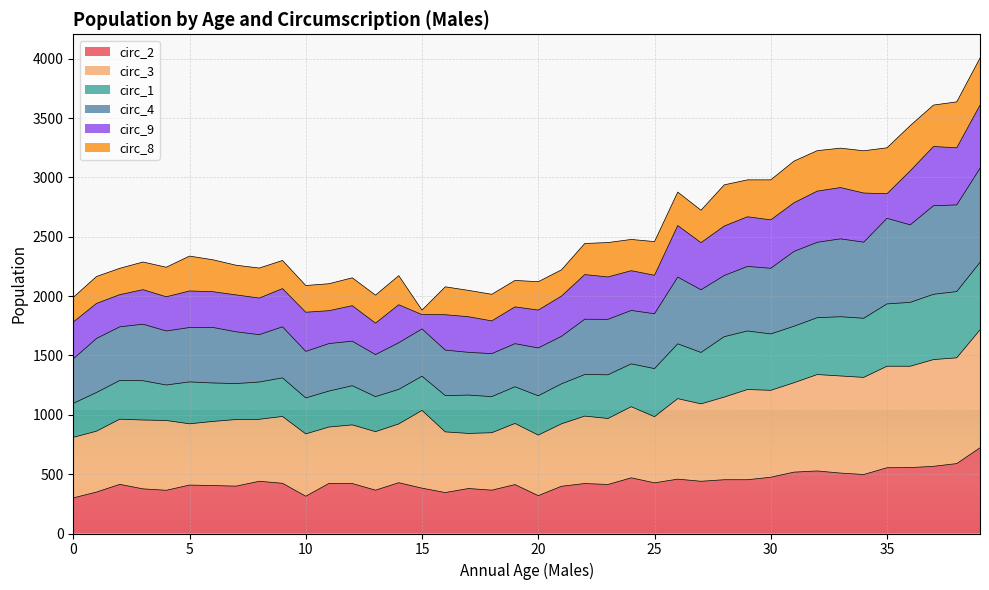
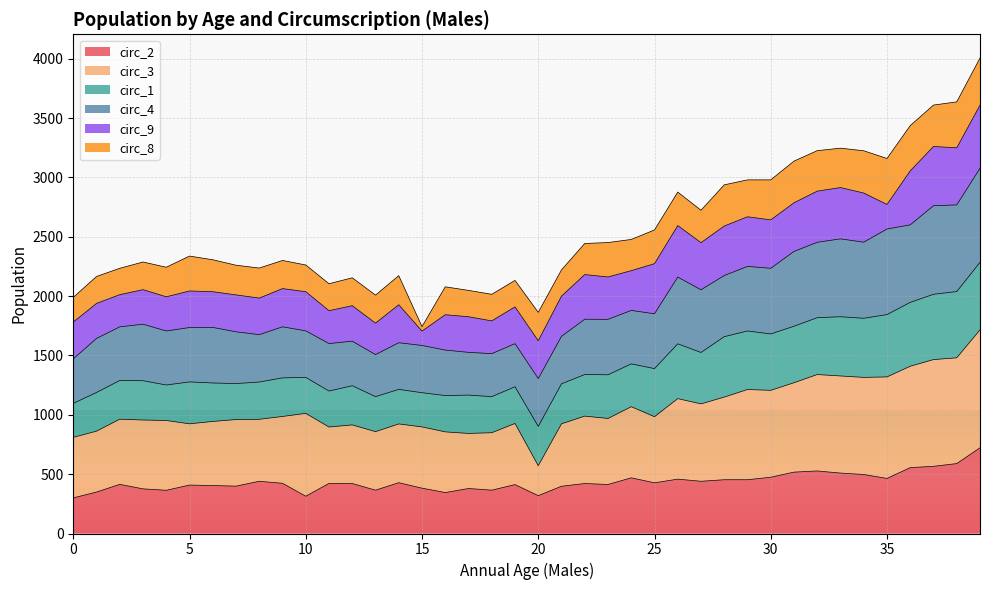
  {
    "circ_2": {
      "0": 300,
      "5": 410,
      "10": 310,
      "15": 380,
      "20": 320,
      "25": 430,
      "30": 470,
-     "35": 550
+     "35": 460
    },
    "circ_3": {
      "0": 510,
      "5": 520,
-     "10": 530,
-     "15": 660,
-     "20": 510,
+     "10": 700,
+     "15": 520,
+     "20": 250,
      "25": 560,
      "30": 730,
      "35": 860
    },
    "circ_9": {
      "0": 310,
      "5": 310,
      "10": 330,
      "15": 120,
      "20": 320,
-     "25": 320,
+     "25": 420,
      "30": 410,
      "35": 210
    },
    "circ_8": {
      "0": 210,
      "5": 290,
      "10": 230,
      "15": 40,
      "20": 240,
      "25": 280,
      "30": 340,
      "35": 390
    }
  }
